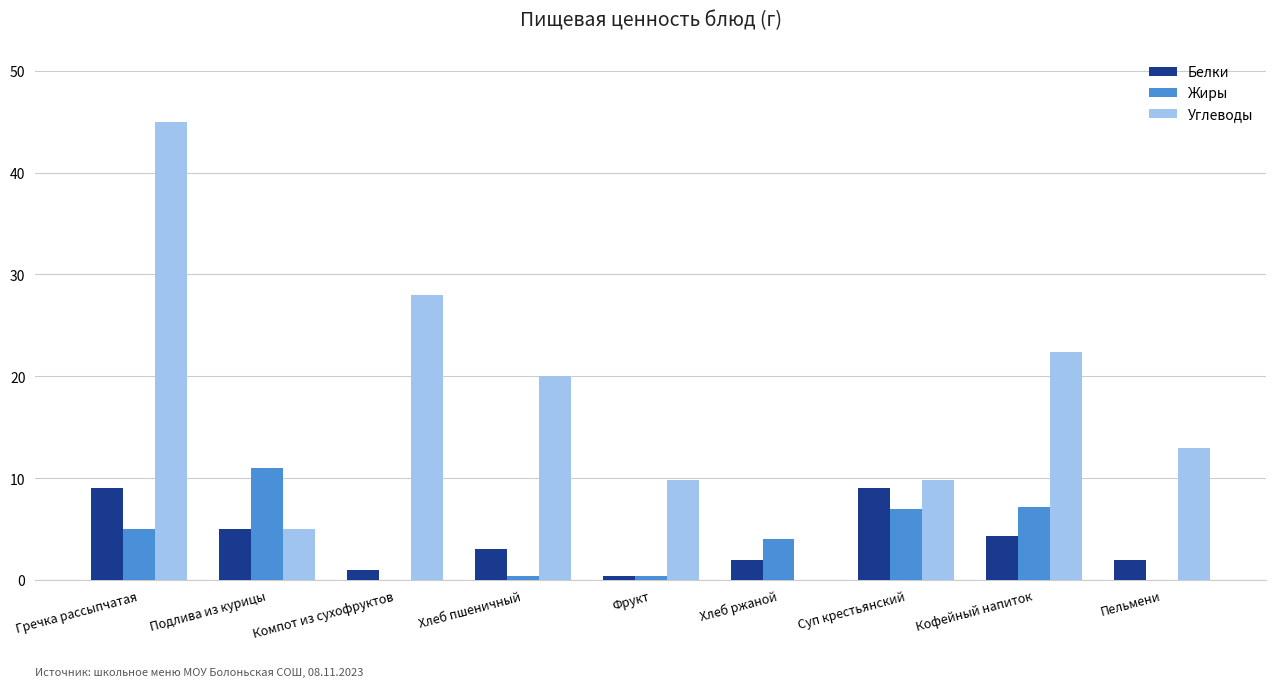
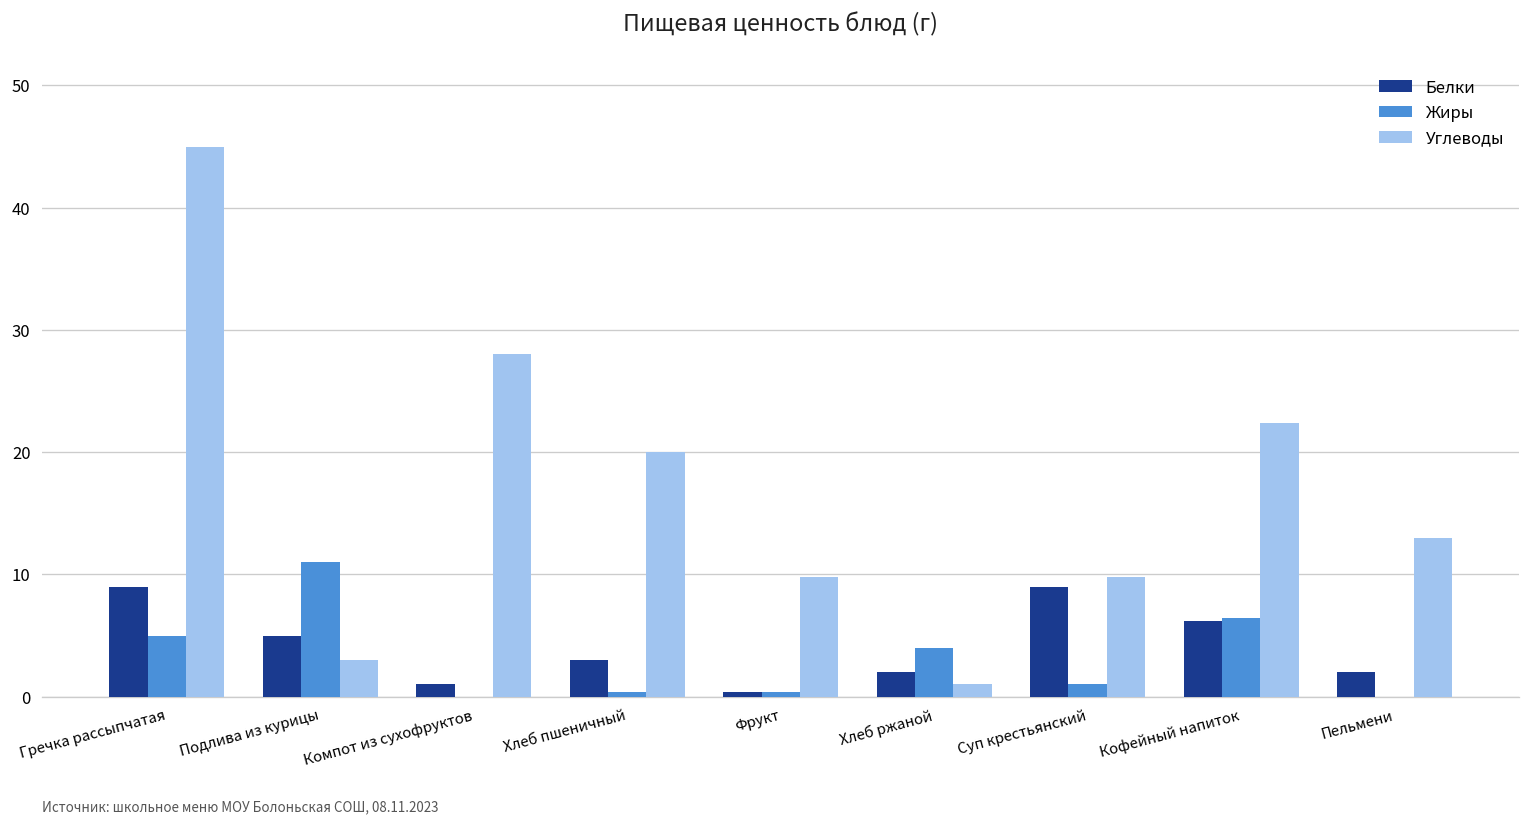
  {
    "Белки": {
      "Гречка рассыпчатая": 9.0,
      "Подлива из курицы": 5.0,
      "Компот из сухофруктов": 1.0,
      "Хлеб пшеничный": 3.0,
      "Фрукт": 0.4,
      "Хлеб ржаной": 2.0,
      "Суп крестьянский": 9.0,
-     "Кофейный напиток": 4.3,
+     "Кофейный напиток": 6.2,
      "Пельмени": 2.0
    },
    "Жиры": {
      "Гречка рассыпчатая": 5.0,
      "Подлива из курицы": 11.0,
      "Компот из сухофруктов": 0.0,
      "Хлеб пшеничный": 0.4,
      "Фрукт": 0.4,
      "Хлеб ржаной": 4.0,
-     "Суп крестьянский": 7,
-     "Кофейный напиток": 7.2,
+     "Суп крестьянский": 1,
+     "Кофейный напиток": 6.4,
      "Пельмени": 0.0
    },
    "Углеводы": {
      "Гречка рассыпчатая": 45,
-     "Подлива из курицы": 5,
+     "Подлива из курицы": 3,
      "Компот из сухофруктов": 28,
      "Хлеб пшеничный": 20,
      "Фрукт": 10,
-     "Хлеб ржаной": 0,
+     "Хлеб ржаной": 1,
      "Суп крестьянский": 10,
      "Кофейный напиток": 22.4,
      "Пельмени": 13
    }
  }
